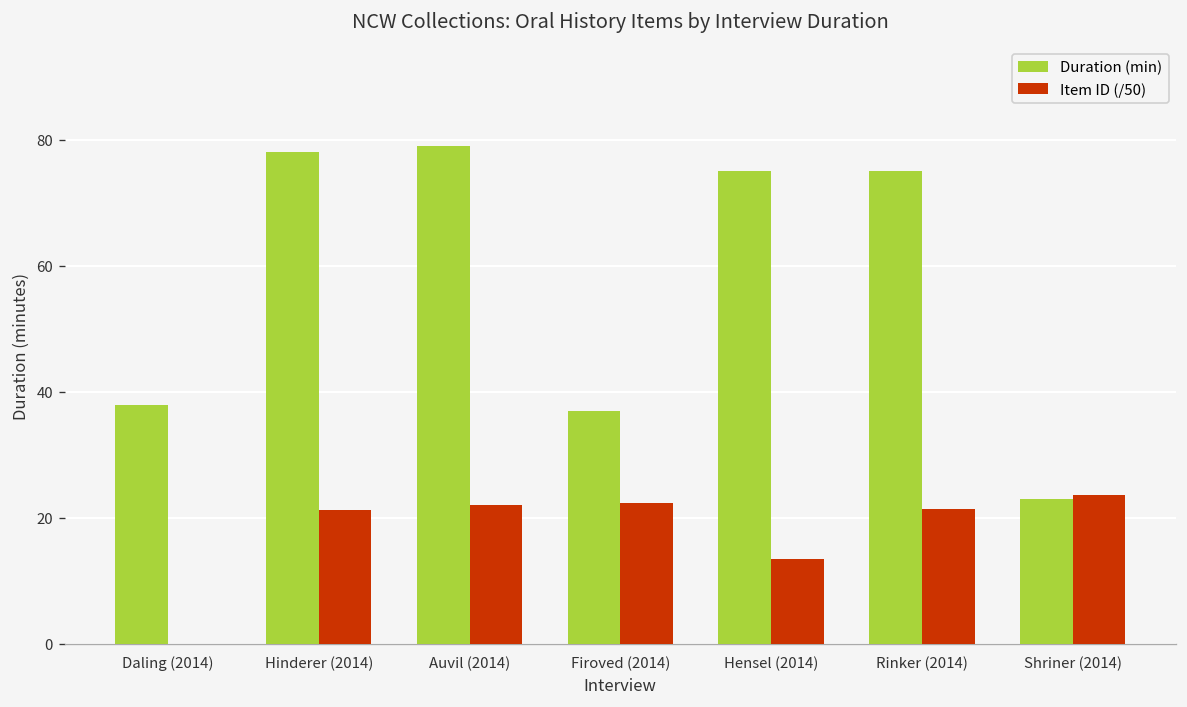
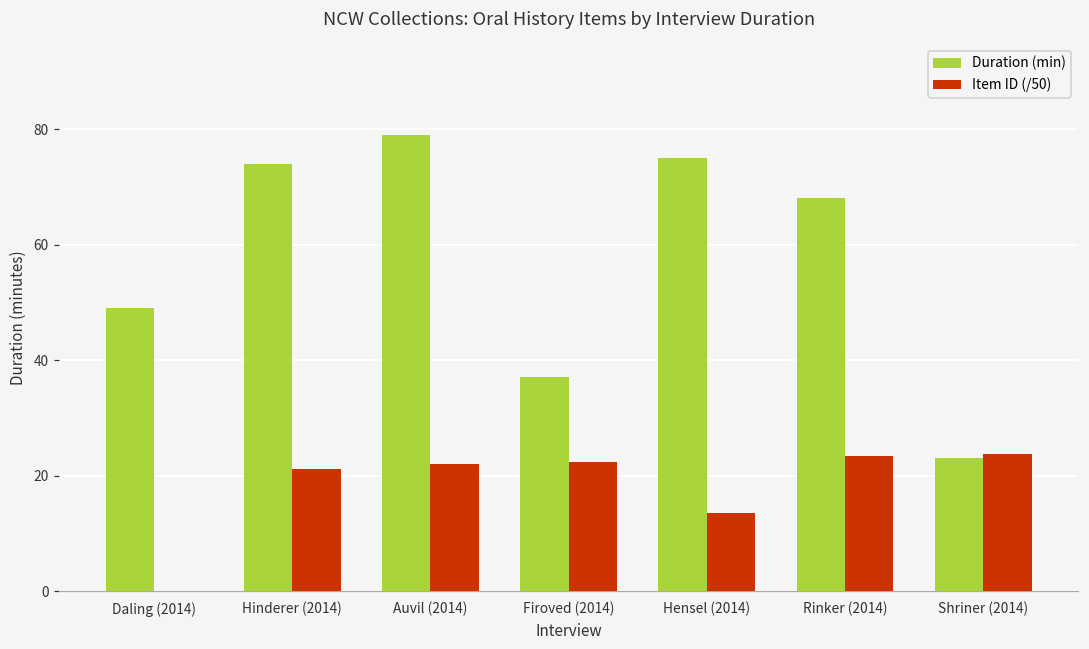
  {
    "Duration (min)": {
-     "Daling (2014)": 38,
-     "Hinderer (2014)": 78,
+     "Daling (2014)": 49,
+     "Hinderer (2014)": 74,
      "Auvil (2014)": 79,
      "Firoved (2014)": 37,
      "Hensel (2014)": 75,
-     "Rinker (2014)": 75,
+     "Rinker (2014)": 68,
      "Shriner (2014)": 23
    },
    "Item ID (/50)": {
      "Hinderer (2014)": 21,
      "Auvil (2014)": 22,
      "Firoved (2014)": 22,
      "Hensel (2014)": 14,
-     "Rinker (2014)": 21,
+     "Rinker (2014)": 23,
      "Shriner (2014)": 24
    }
  }
